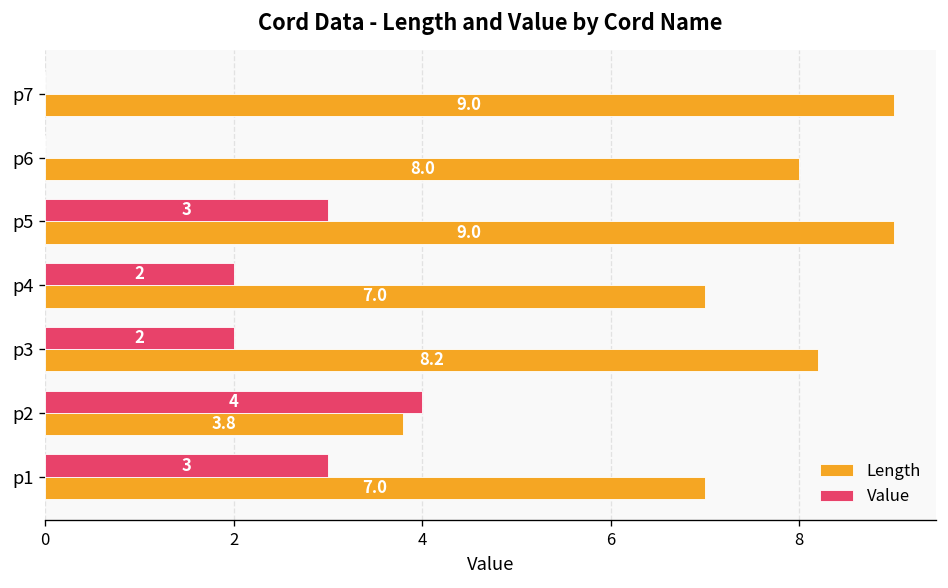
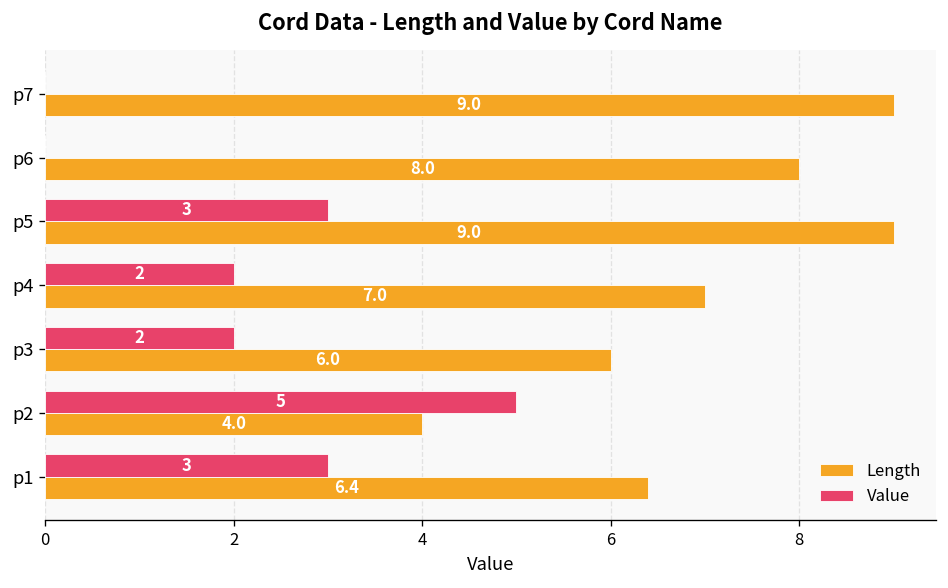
  {
    "Length": {
      "p7": 9.0,
      "p6": 8.0,
      "p5": 9.0,
      "p4": 7.0,
-     "p3": 8.2,
-     "p2": 3.8,
-     "p1": 7.0
+     "p3": 6.0,
+     "p2": 4.0,
+     "p1": 6.4
    },
    "Value": {
      "p5": 3,
      "p4": 2,
      "p3": 2,
-     "p2": 4,
+     "p2": 5,
      "p1": 3
    }
  }
